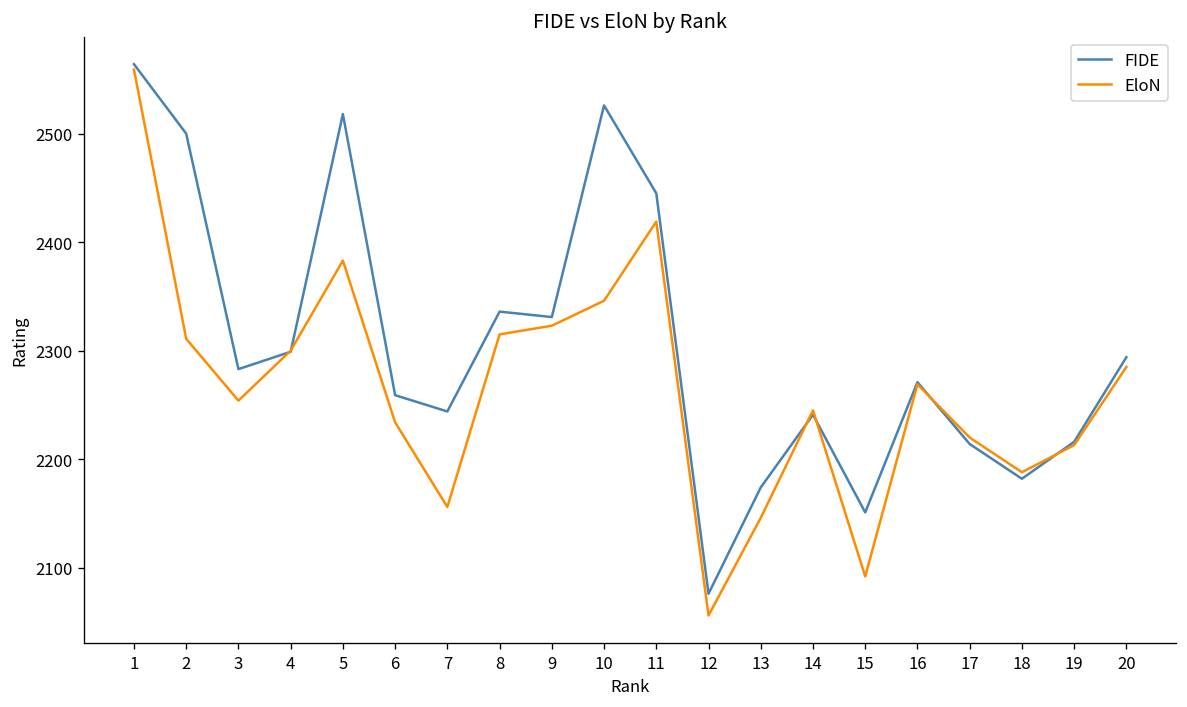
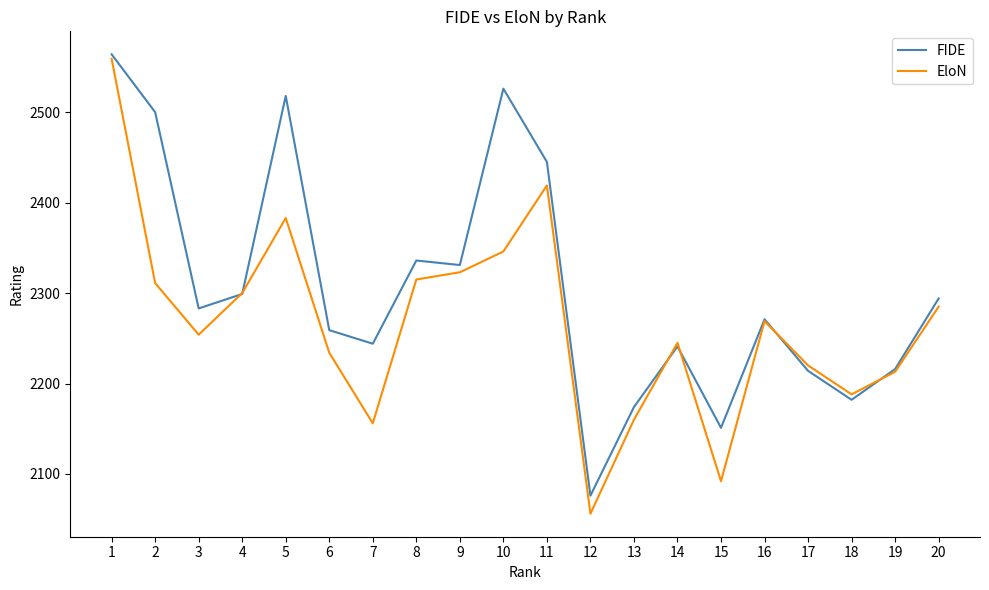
  {
    "FIDE": {
      "1": 2560,
      "2": 2500,
      "3": 2280,
      "5": 2520,
      "6": 2260,
      "7": 2240,
      "8": 2340,
      "9": 2330,
      "10": 2530,
      "11": 2450,
      "12": 2080,
      "13": 2170,
      "14": 2240,
      "15": 2150,
      "17": 2210,
      "18": 2180,
      "19": 2220,
      "20": 2290
    },
    "EloN": {
      "1": 2560,
      "2": 2310,
      "3": 2250,
      "5": 2380,
      "6": 2230,
      "7": 2160,
      "8": 2320,
      "9": 2320,
      "10": 2350,
      "11": 2420,
      "12": 2060,
-     "13": 2150,
+     "13": 2160,
      "14": 2250,
      "15": 2090,
      "17": 2220,
      "18": 2190,
      "19": 2210,
      "20": 2290
    }
  }
